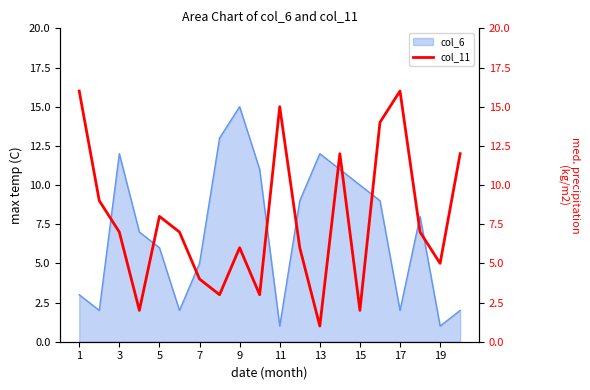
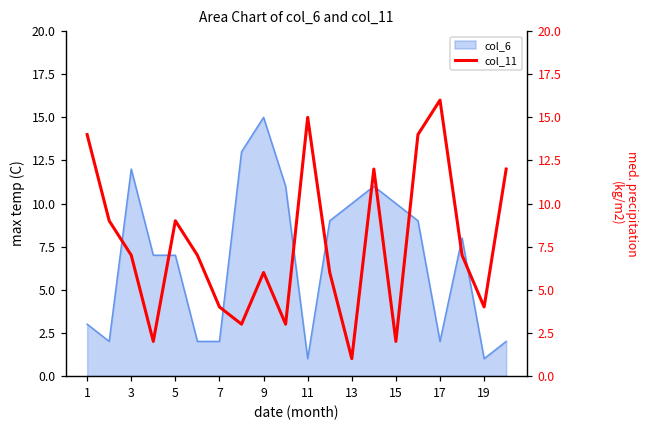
  {
    "col_6": {
      "1": 3,
      "3": 12,
-     "5": 6,
-     "7": 5,
+     "5": 7,
+     "7": 2,
      "9": 15,
      "11": 1,
-     "13": 12,
+     "13": 10,
      "15": 10,
      "17": 2,
      "19": 1
    },
    "col_11": {
-     "1": 16,
+     "1": 14,
      "3": 7,
-     "5": 8,
+     "5": 9,
      "7": 4,
      "9": 6,
      "11": 15,
      "13": 1,
      "15": 2,
      "17": 16,
-     "19": 5
+     "19": 4
    }
  }
